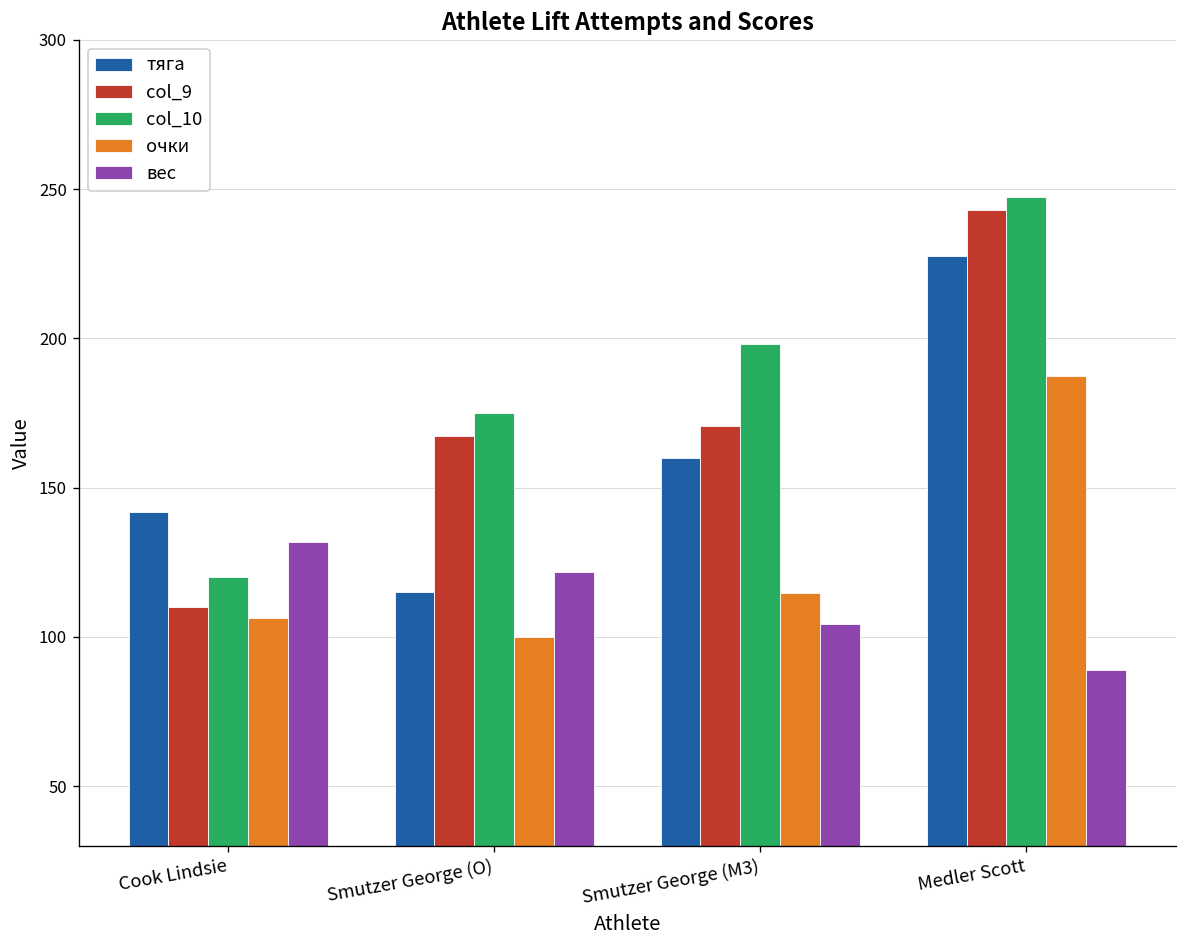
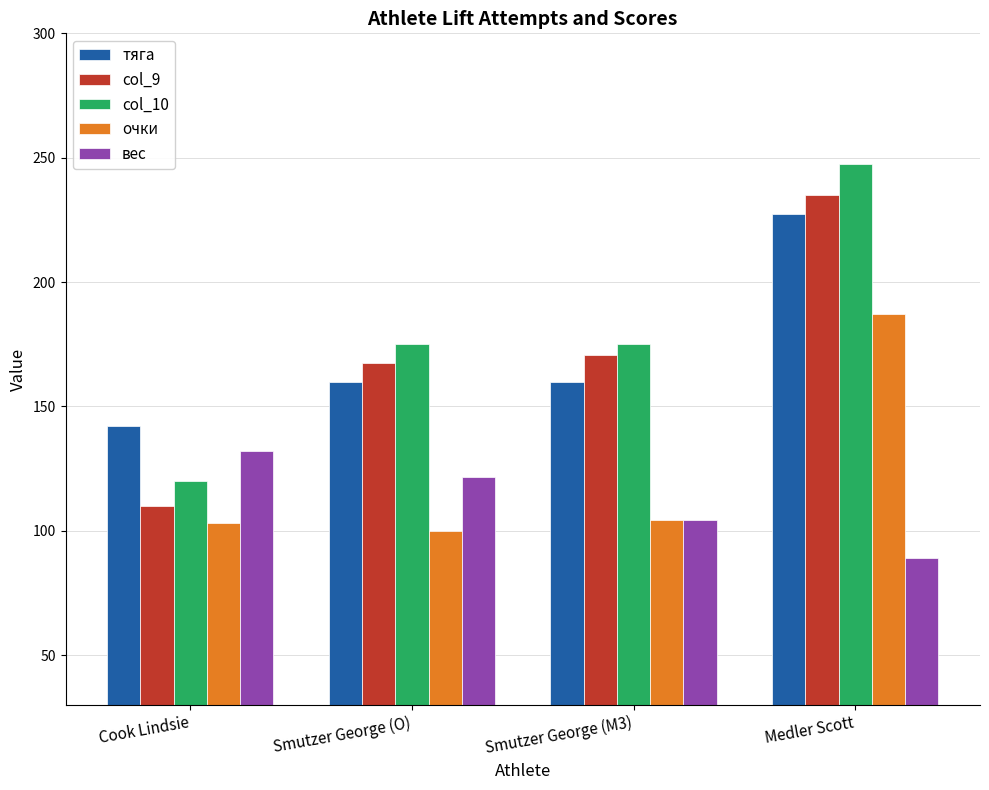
  {
    "тяга": {
      "Cook Lindsie": 142,
-     "Smutzer George (O)": 115,
+     "Smutzer George (O)": 160,
      "Smutzer George (M3)": 160,
      "Medler Scott": 228
    },
    "col_9": {
      "Cook Lindsie": 110,
      "Smutzer George (O)": 168,
      "Smutzer George (M3)": 171,
-     "Medler Scott": 243
+     "Medler Scott": 235
    },
    "col_10": {
      "Cook Lindsie": 120,
      "Smutzer George (O)": 175,
-     "Smutzer George (M3)": 198,
+     "Smutzer George (M3)": 175,
      "Medler Scott": 248
    },
    "очки": {
-     "Cook Lindsie": 106,
+     "Cook Lindsie": 103,
      "Smutzer George (O)": 100,
-     "Smutzer George (M3)": 115,
+     "Smutzer George (M3)": 104,
      "Medler Scott": 187
    },
    "вес": {
      "Cook Lindsie": 132,
      "Smutzer George (O)": 122,
      "Smutzer George (M3)": 104,
      "Medler Scott": 89
    }
  }
